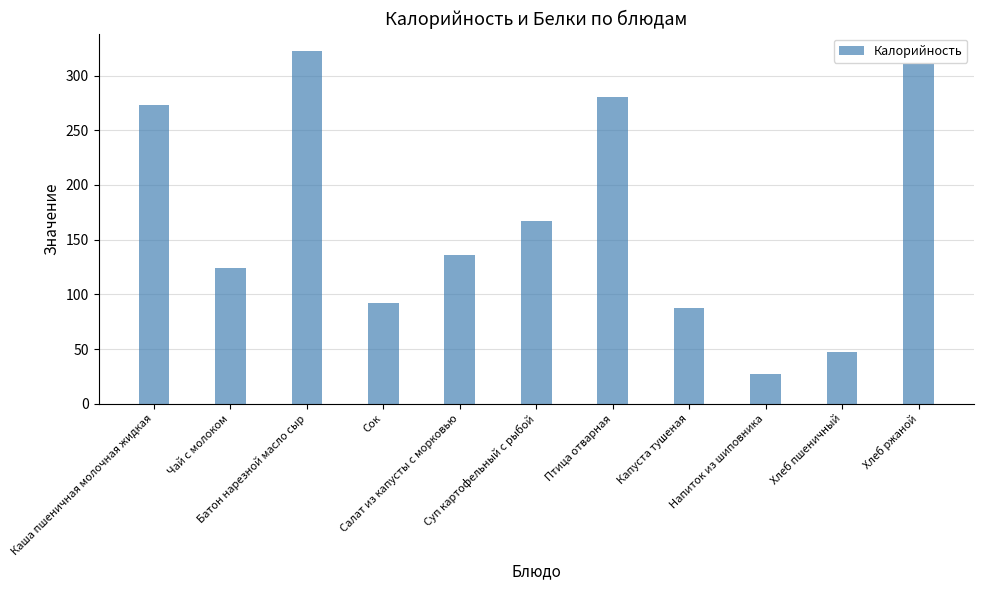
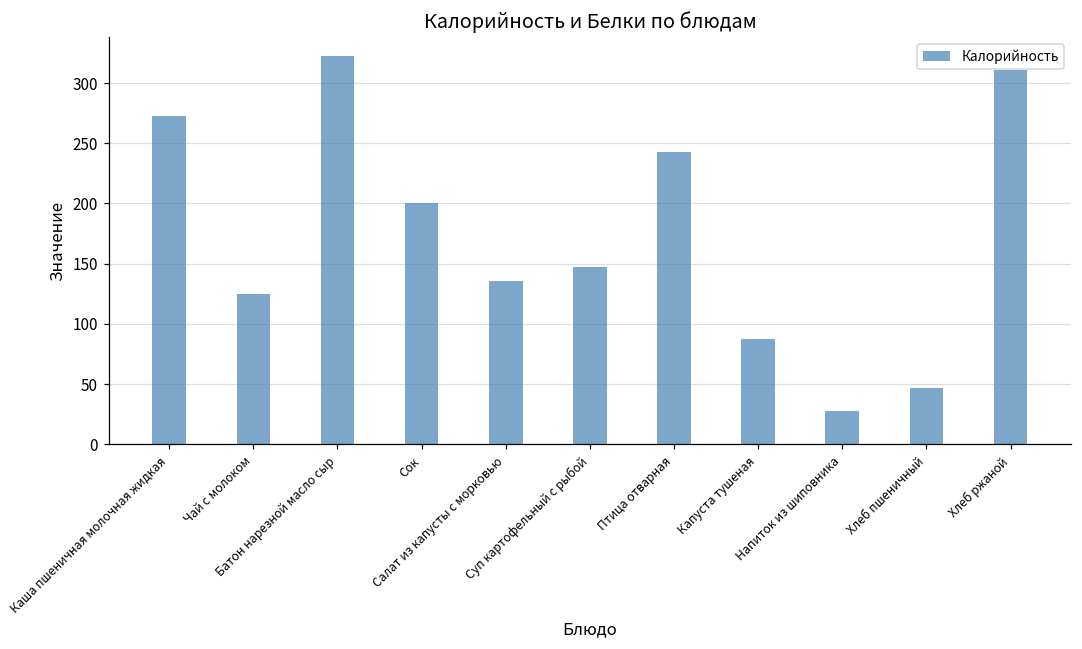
  {
    "Каша пшеничная молочная жидкая": 273,
    "Чай с молоком": 125,
    "Батон нарезной масло сыр": 322,
-   "Сок": 92,
+   "Сок": 200,
    "Салат из капусты с морковью": 136,
-   "Суп картофельный с рыбой": 167,
-   "Птица отварная": 281,
+   "Суп картофельный с рыбой": 147,
+   "Птица отварная": 243,
    "Капуста тушеная": 87,
    "Напиток из шиповника": 28,
    "Хлеб пшеничный": 47,
    "Хлеб ржаной": 311
  }
